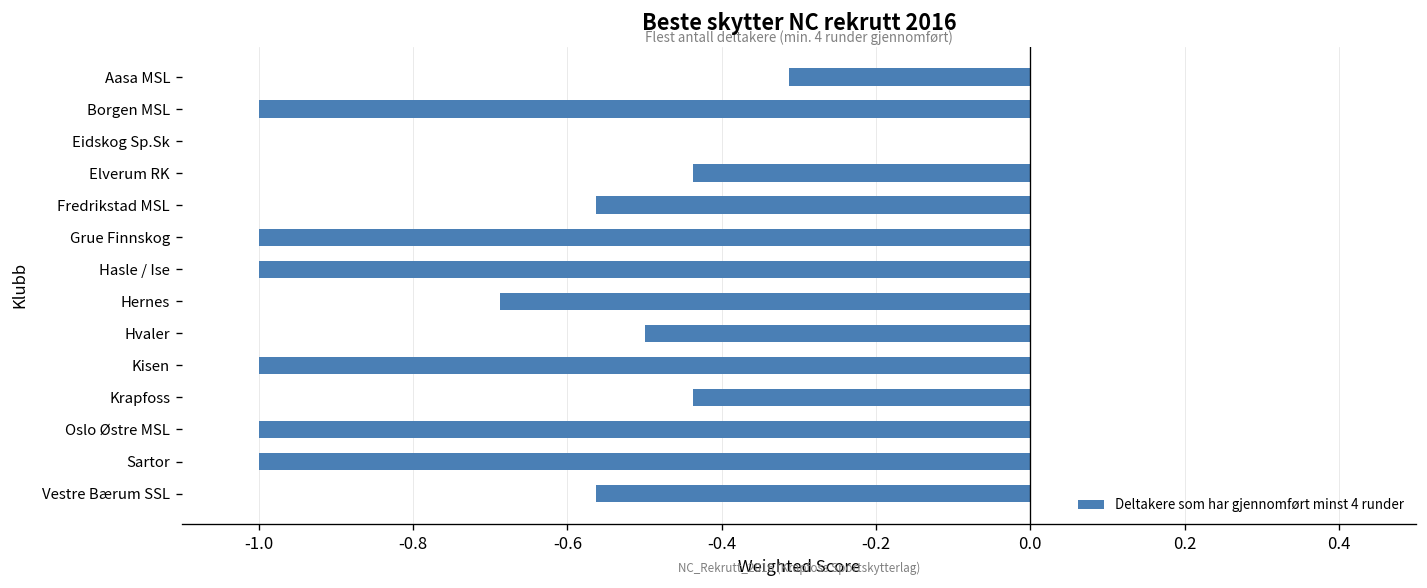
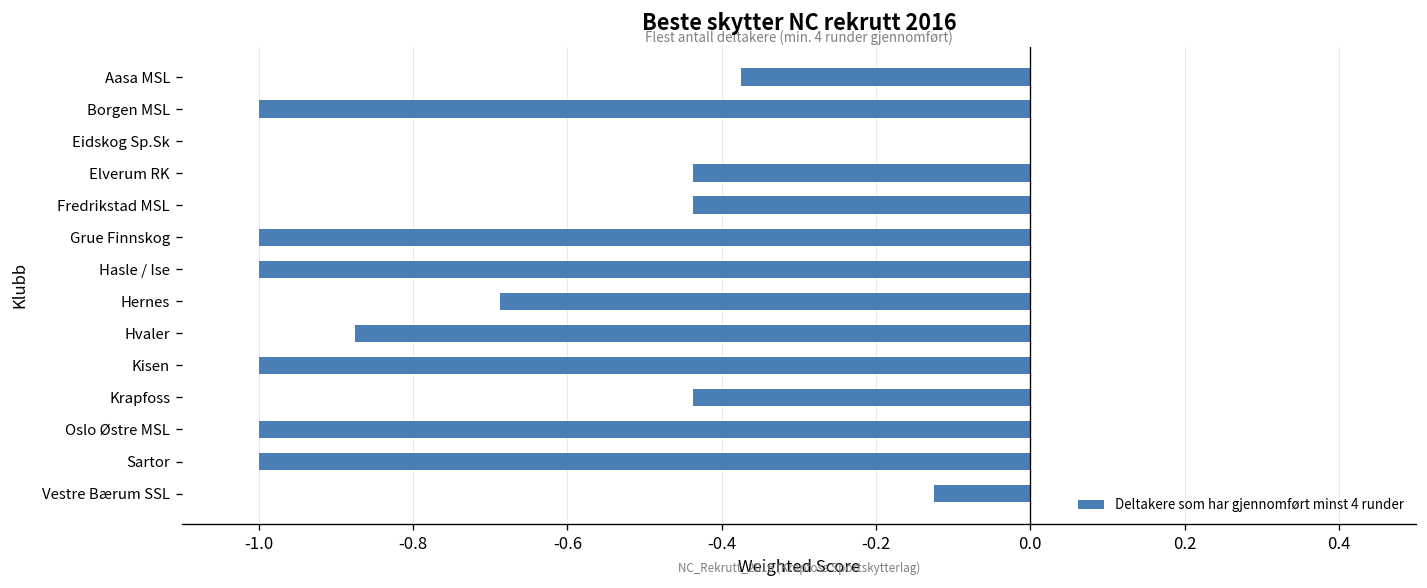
  {
-   "Aasa MSL": -0.31,
+   "Aasa MSL": -0.38,
    "Borgen MSL": -1.00,
    "Eidskog Sp.Sk": 0.00,
    "Elverum RK": -0.44,
-   "Fredrikstad MSL": -0.56,
+   "Fredrikstad MSL": -0.44,
    "Grue Finnskog": -1.00,
    "Hasle / Ise": -1.00,
    "Hernes": -0.69,
-   "Hvaler": -0.50,
+   "Hvaler": -0.88,
    "Kisen": -1.00,
    "Krapfoss": -0.44,
    "Oslo Østre MSL": -1.00,
    "Sartor": -1.00,
-   "Vestre Bærum SSL": -0.56
+   "Vestre Bærum SSL": -0.13
  }
